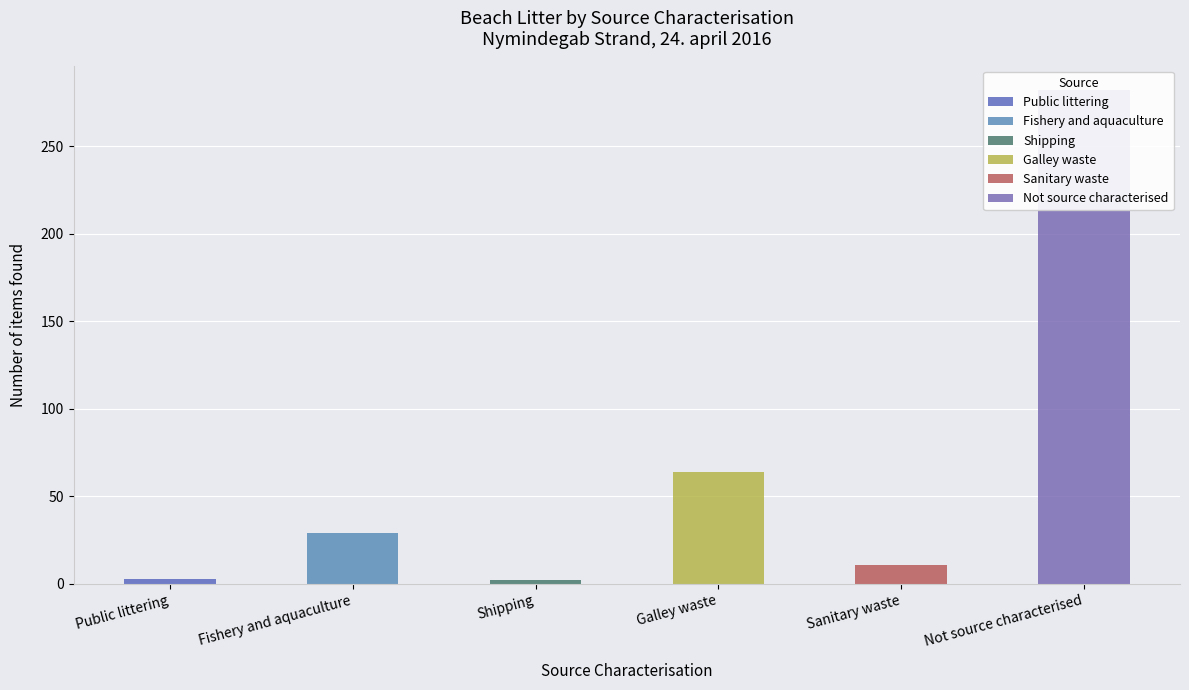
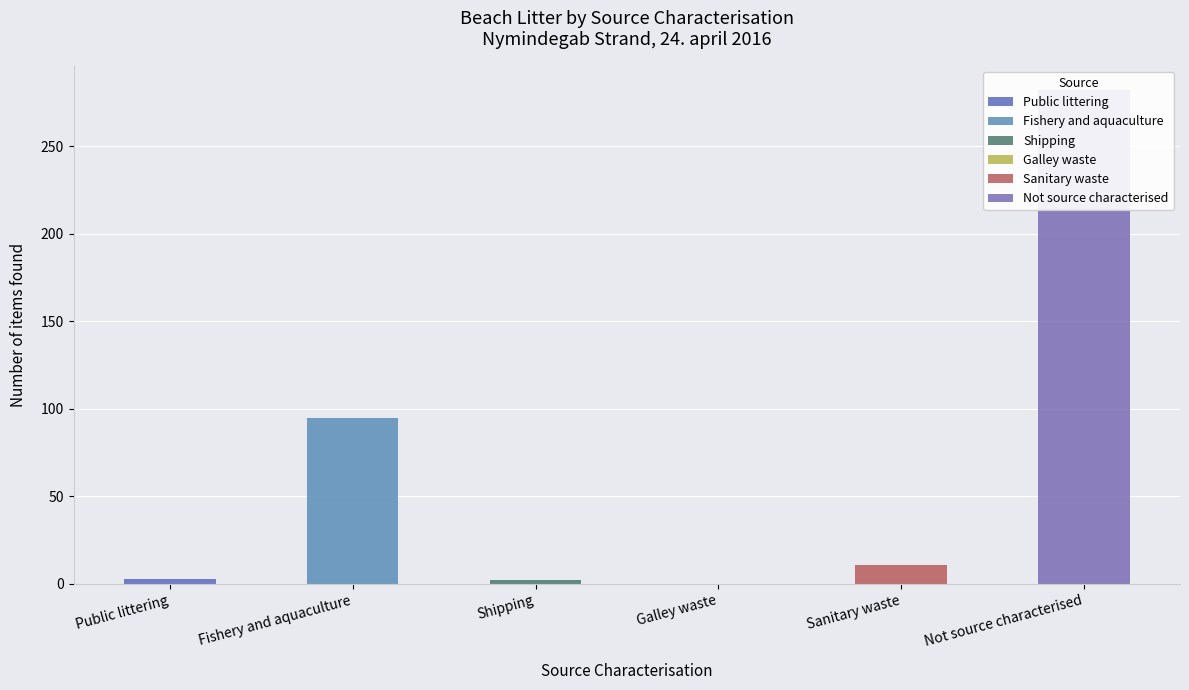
  {
    "Public littering": 3,
-   "Fishery and aquaculture": 29,
+   "Fishery and aquaculture": 95,
    "Shipping": 2,
-   "Galley waste": 64,
+   "Galley waste": 0,
    "Sanitary waste": 11
  }
